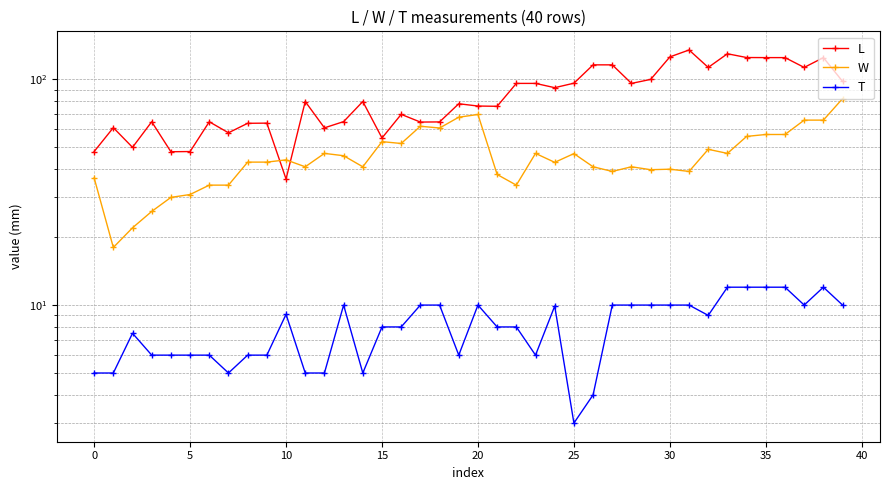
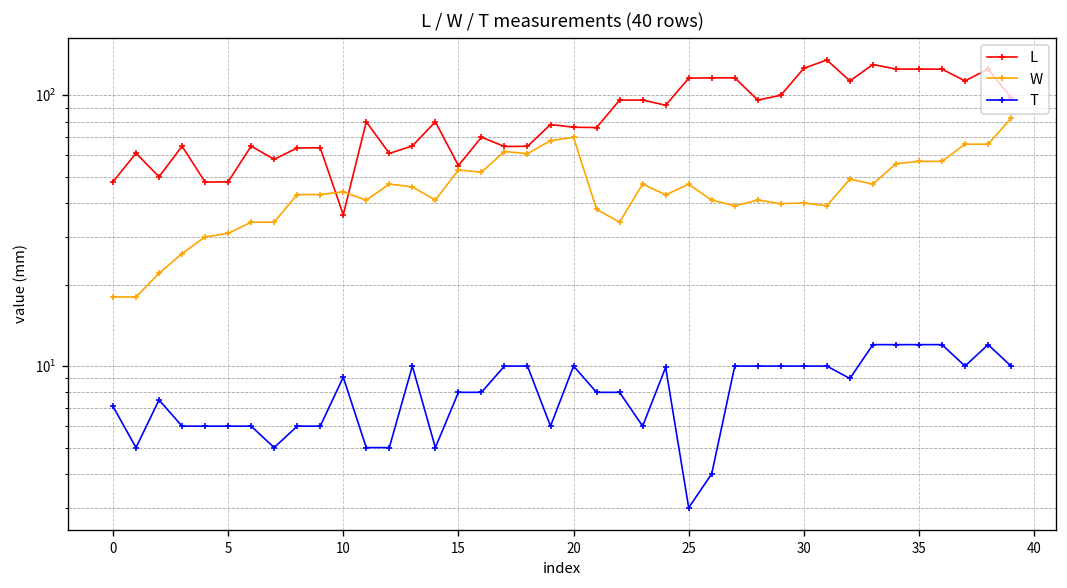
  {
    "L": {
      "0": 48,
      "5": 48,
      "10": 36,
      "15": 55,
      "20": 76,
-     "25": 96,
+     "25": 120,
      "30": 130,
      "35": 120
    },
    "W": {
-     "0": 37,
+     "0": 18,
      "5": 31,
      "10": 44,
      "15": 53,
      "20": 70,
      "25": 47,
      "30": 40,
      "35": 57
    },
    "T": {
-     "0": 5.0,
+     "0": 7.1,
      "5": 6.0,
      "10": 9.1,
      "15": 8.0,
      "20": 10,
      "25": 3.0,
      "30": 10,
      "35": 12
    }
  }
